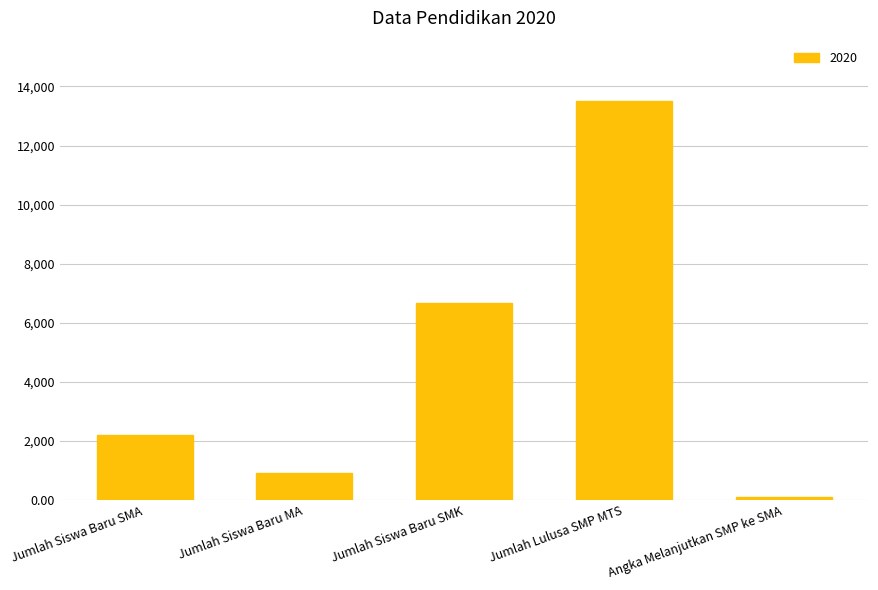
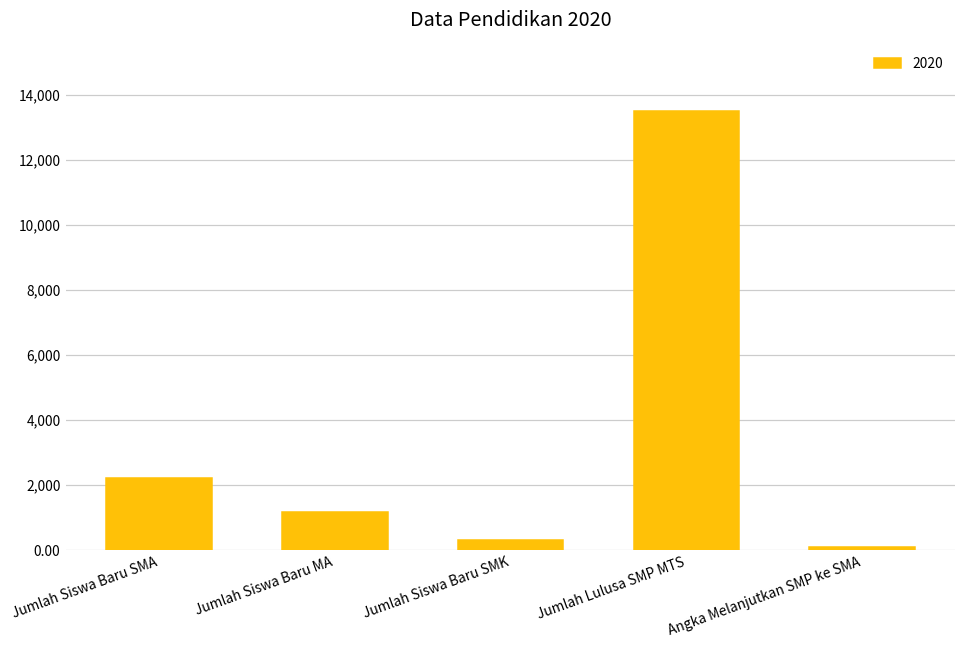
  {
    "Jumlah Siswa Baru SMA": "2,200",
-   "Jumlah Siswa Baru MA": "900",
-   "Jumlah Siswa Baru SMK": "6,700",
+   "Jumlah Siswa Baru MA": "1,200",
+   "Jumlah Siswa Baru SMK": "300",
    "Jumlah Lulusa SMP MTS": "13,500",
    "Angka Melanjutkan SMP ke SMA": "100"
  }
